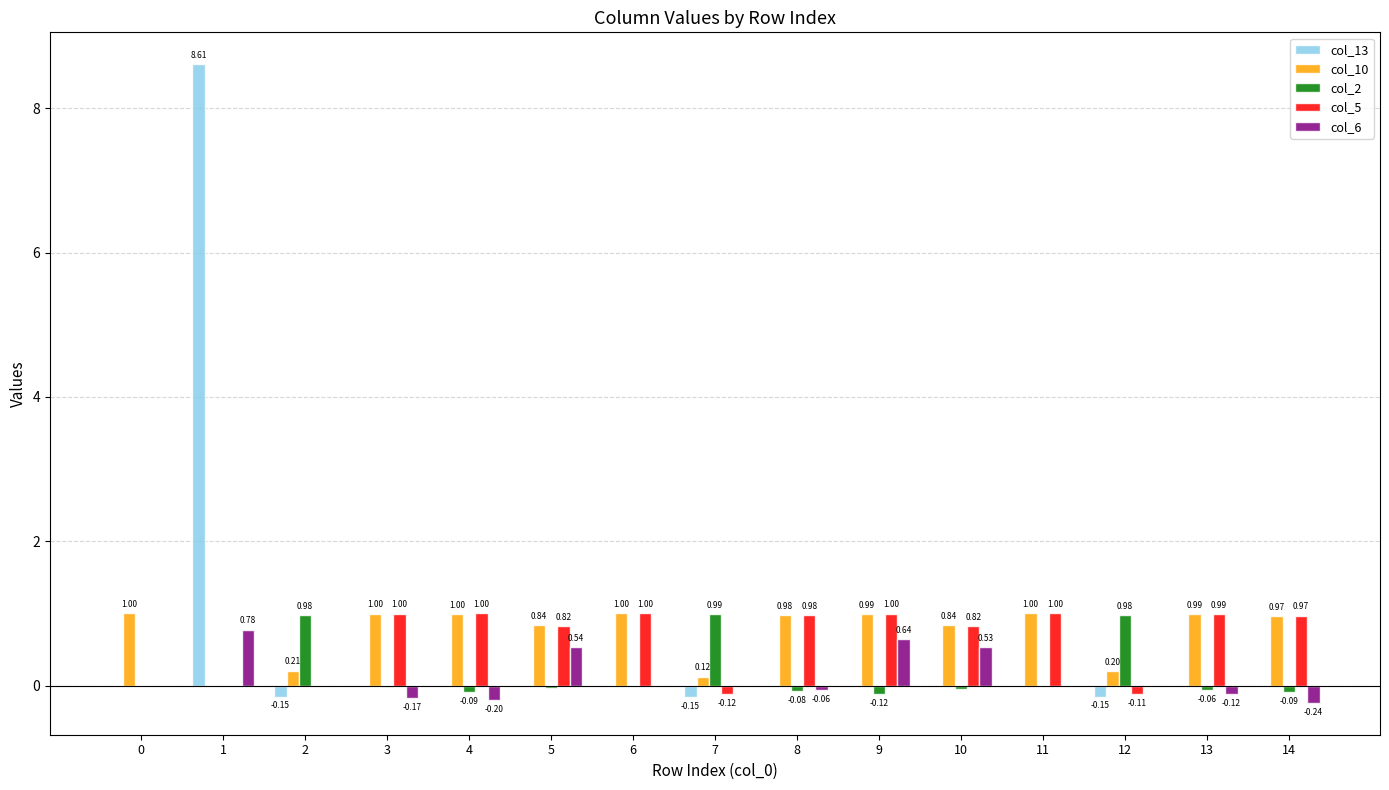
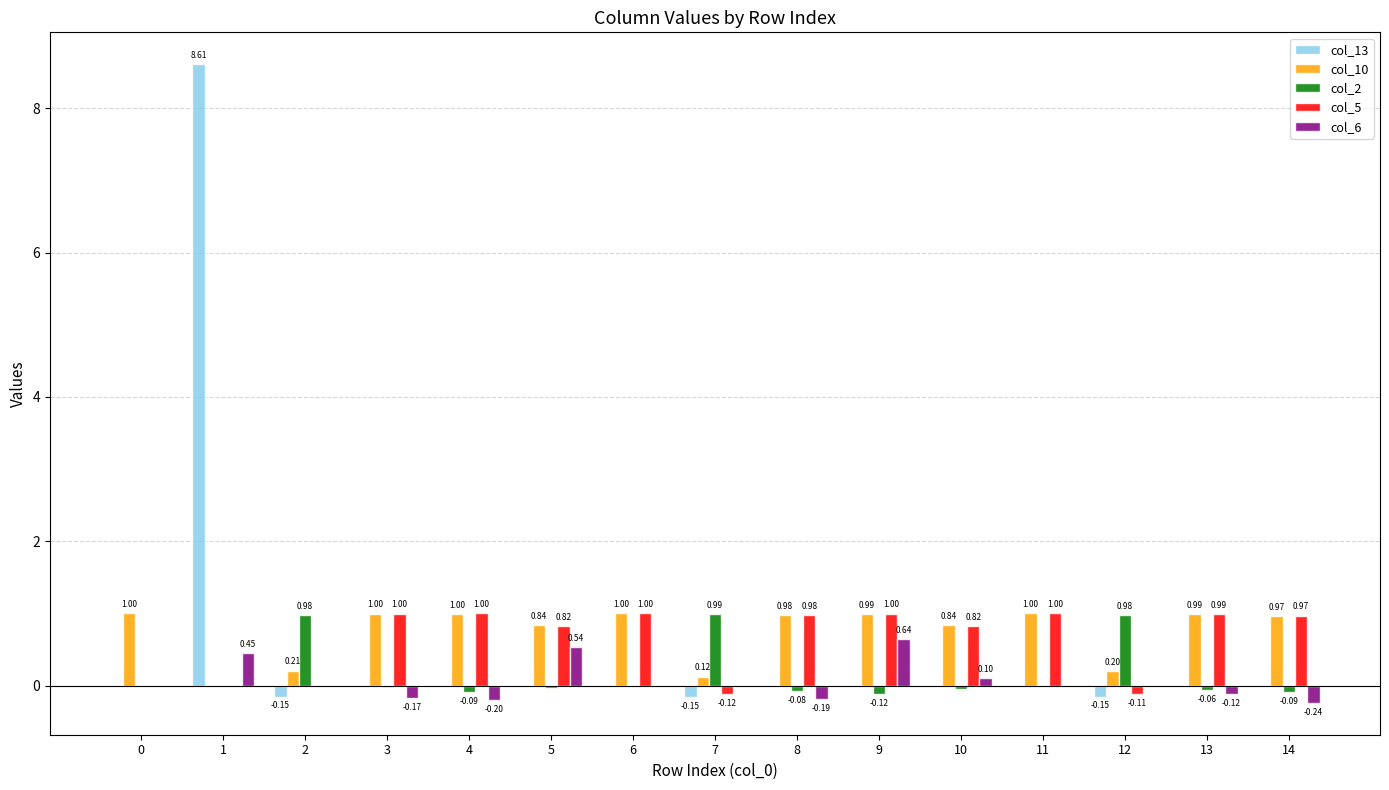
  {
    "col_13": {
      "1": 8.61,
      "2": -0.15,
      "7": -0.15,
      "12": -0.15
    },
    "col_10": {
      "0": 1.00,
      "2": 0.21,
      "3": 1.00,
      "4": 1.00,
      "5": 0.84,
      "6": 1.00,
      "7": 0.12,
      "8": 0.98,
      "9": 0.99,
      "10": 0.84,
      "11": 1.00,
      "12": 0.20,
      "13": 0.99,
      "14": 0.97
    },
    "col_2": {
      "2": 0.98,
      "4": -0.09,
      "7": 0.99,
      "8": -0.08,
      "9": -0.12,
      "12": 0.98,
      "13": -0.06,
      "14": -0.09
    },
    "col_5": {
      "3": 1.00,
      "4": 1.00,
      "5": 0.82,
      "6": 1.00,
      "7": -0.12,
      "8": 0.98,
      "9": 1.00,
      "10": 0.82,
      "11": 1.00,
      "12": -0.11,
      "13": 0.99,
      "14": 0.97
    },
    "col_6": {
-     "1": 0.78,
+     "1": 0.45,
      "3": -0.17,
      "4": -0.20,
      "5": 0.54,
-     "8": -0.06,
+     "8": -0.19,
      "9": 0.64,
-     "10": 0.53,
+     "10": 0.10,
      "13": -0.12,
      "14": -0.24
    }
  }
